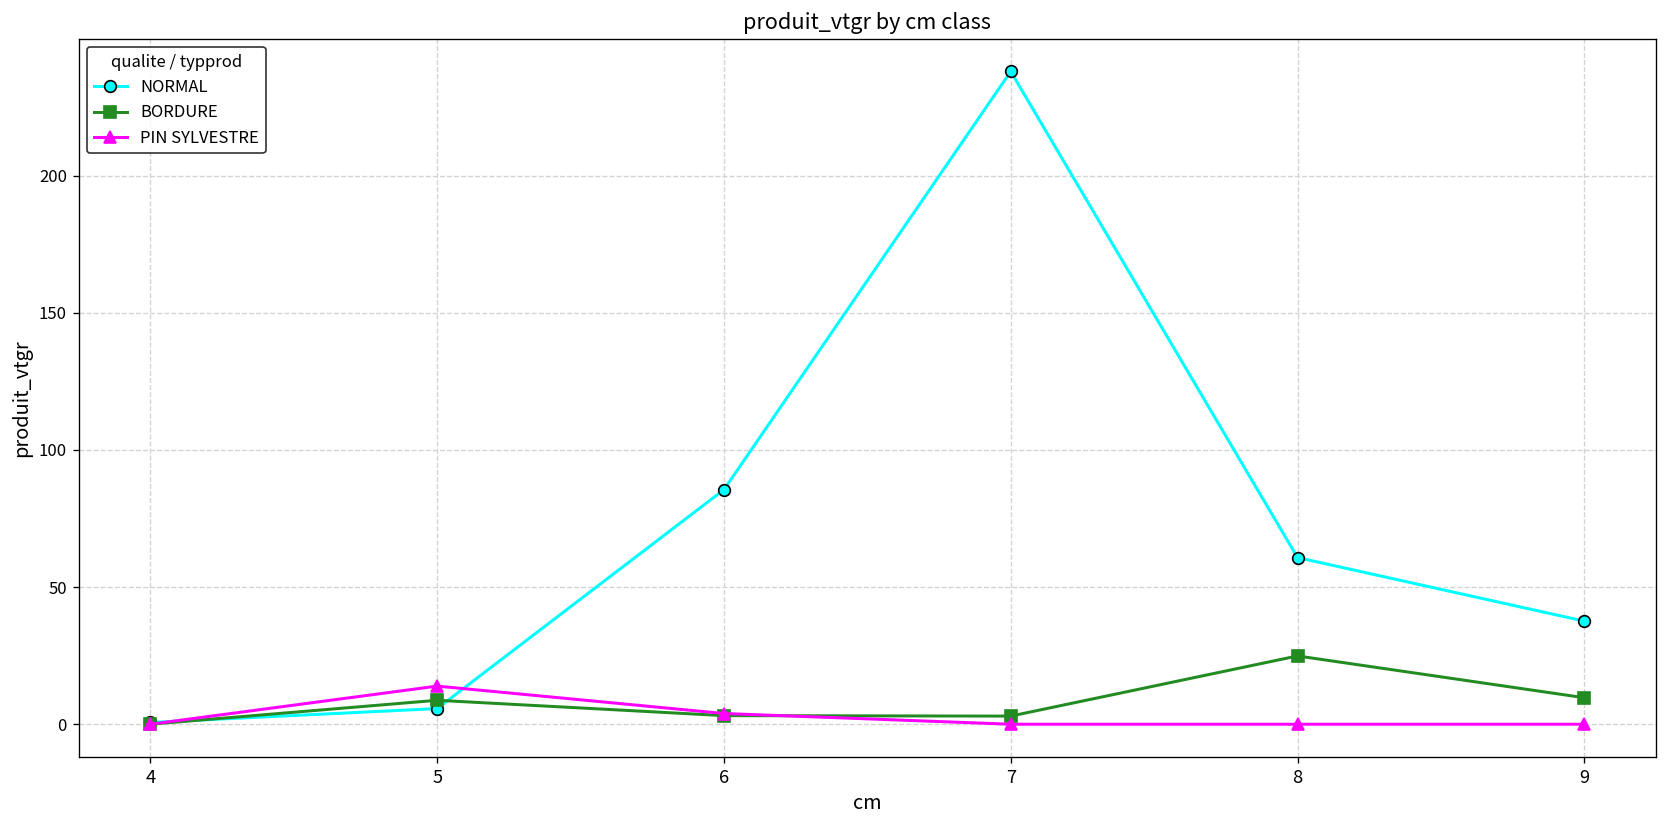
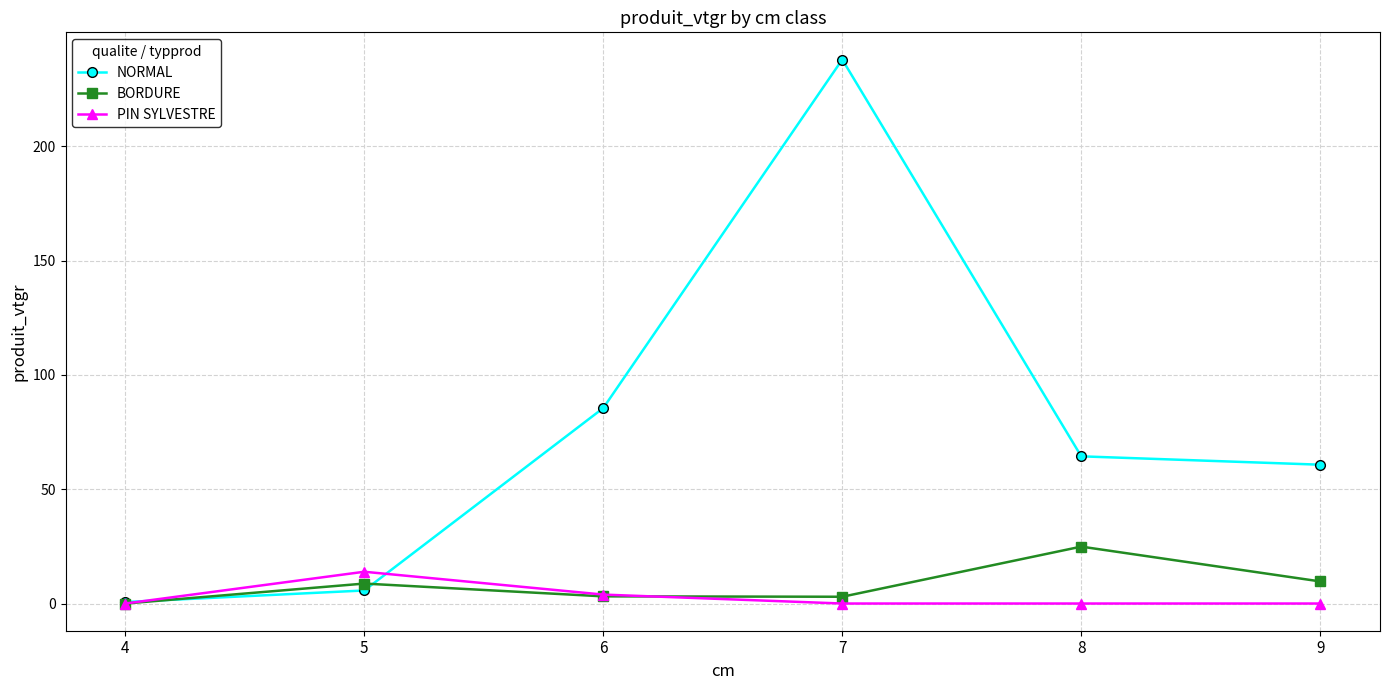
  {
    "NORMAL": {
      "5": 6,
      "6": 85,
      "7": 238,
-     "8": 61,
-     "9": 38
+     "8": 64,
+     "9": 61
    },
    "BORDURE": {
      "5": 9,
      "7": 3,
      "8": 25,
      "9": 10
    },
    "PIN SYLVESTRE": {
      "5": 14,
      "7": 0,
      "8": 0,
      "9": 0
    }
  }
